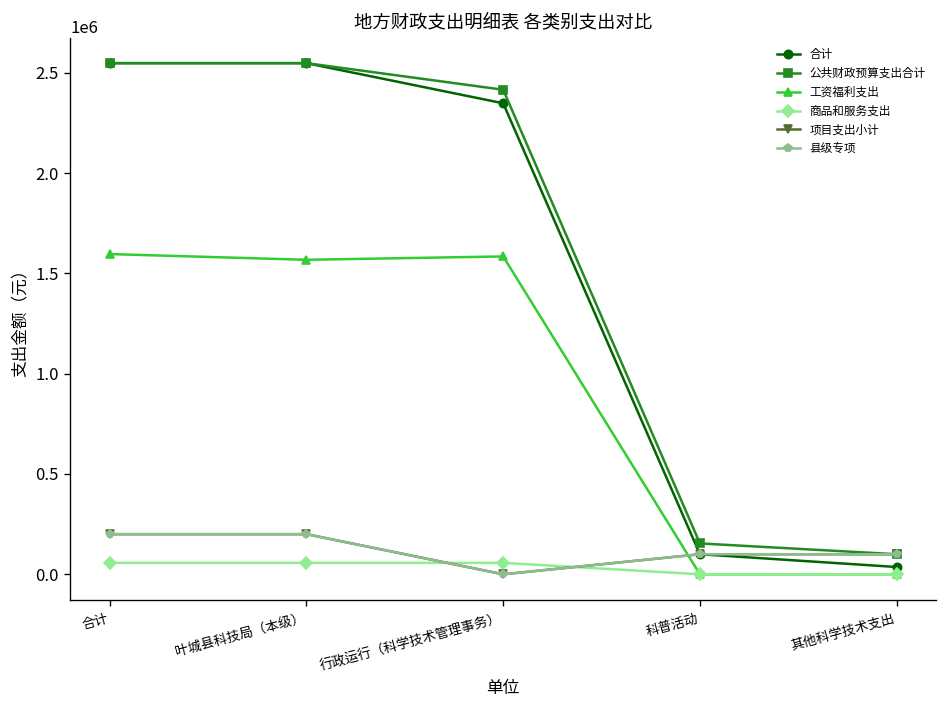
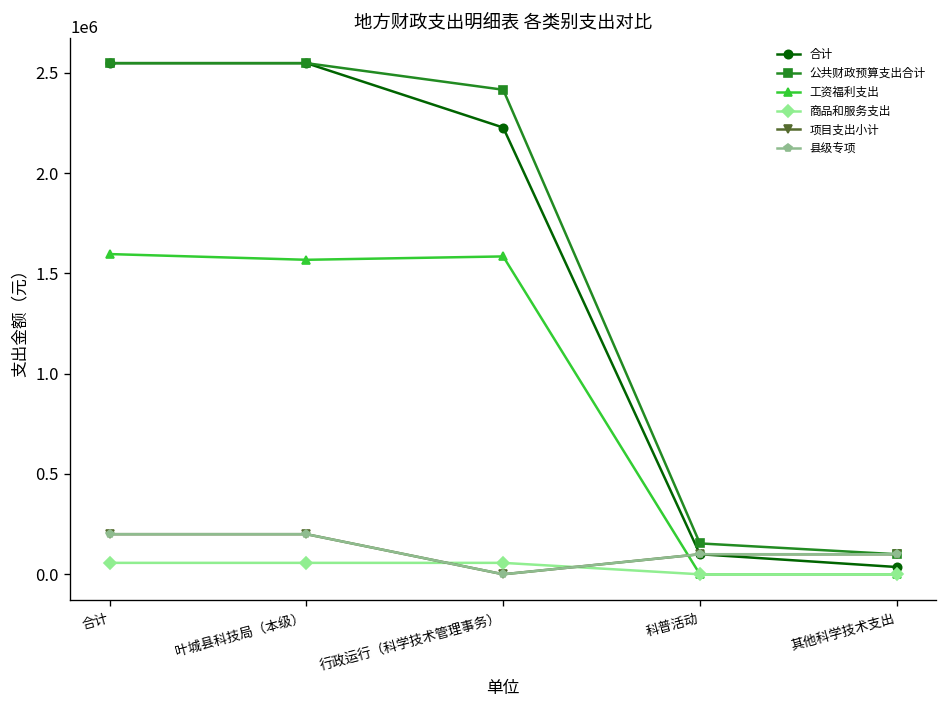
  {
    "合计": {
-     "行政运行（科学技术管理事务）": 2350000,
+     "行政运行（科学技术管理事务）": 2230000,
      "其他科学技术支出": 40000
    },
    "公共财政预算支出合计": {
      "行政运行（科学技术管理事务）": 2420000,
      "科普活动": 150000
    },
    "工资福利支出": {
      "合计": 1600000,
      "叶城县科技局（本级）": 1570000,
      "行政运行（科学技术管理事务）": 1580000
    }
  }
